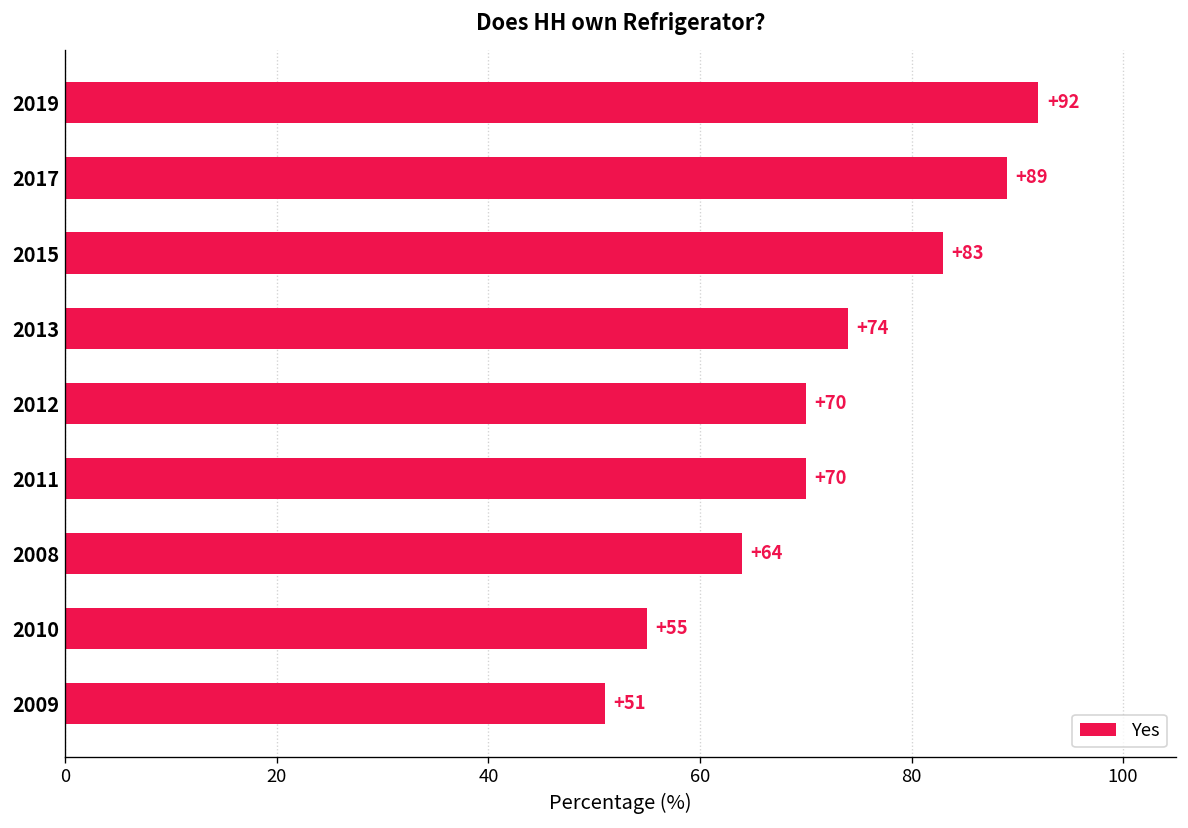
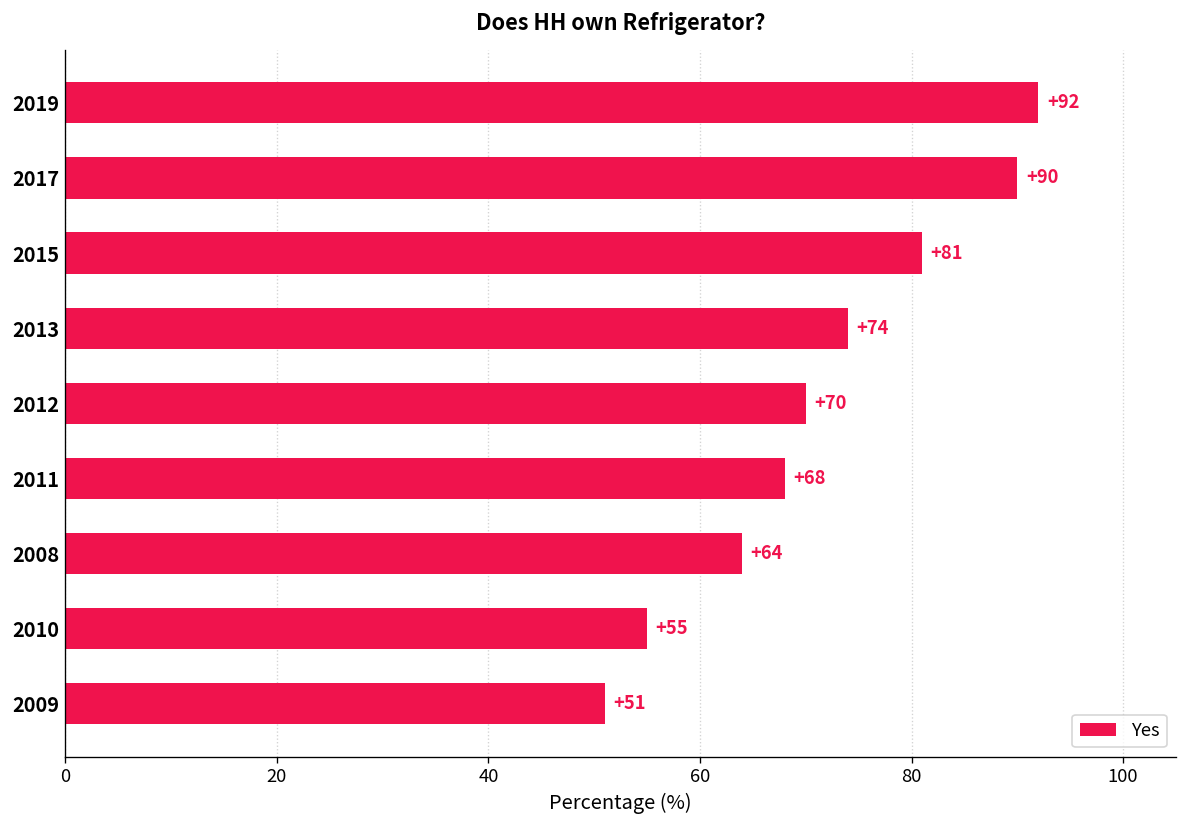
  {
    "2019": "+92",
-   "2017": "+89",
-   "2015": "+83",
+   "2017": "+90",
+   "2015": "+81",
    "2013": "+74",
    "2012": "+70",
-   "2011": "+70",
+   "2011": "+68",
    "2008": "+64",
    "2010": "+55",
    "2009": "+51"
  }
